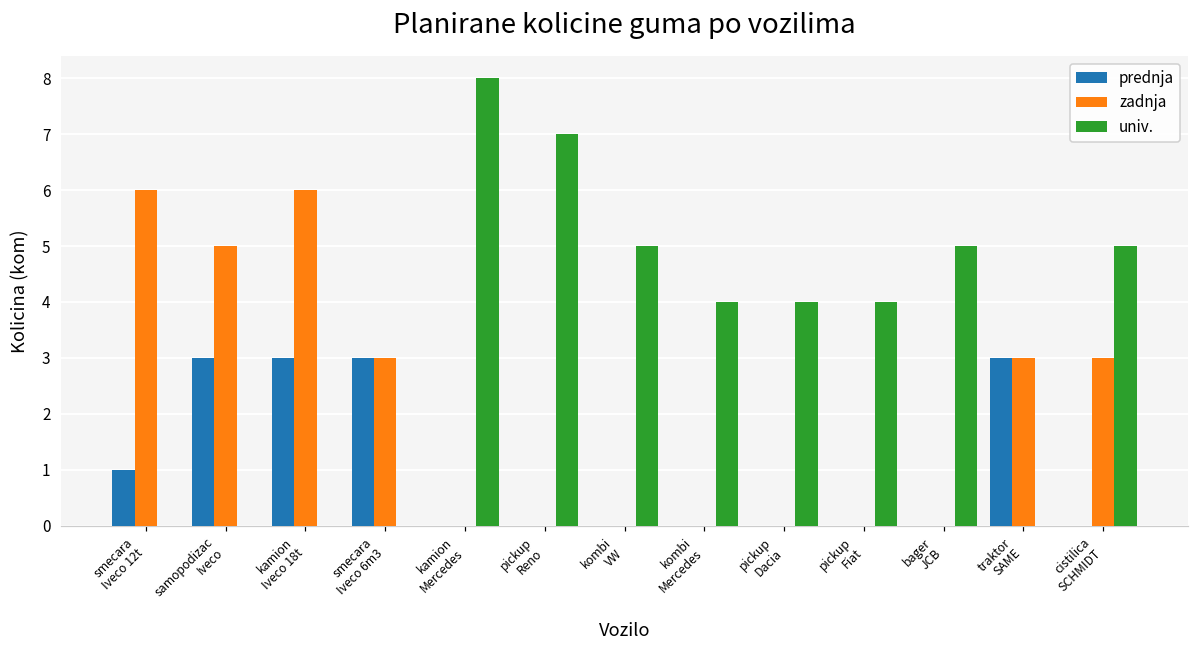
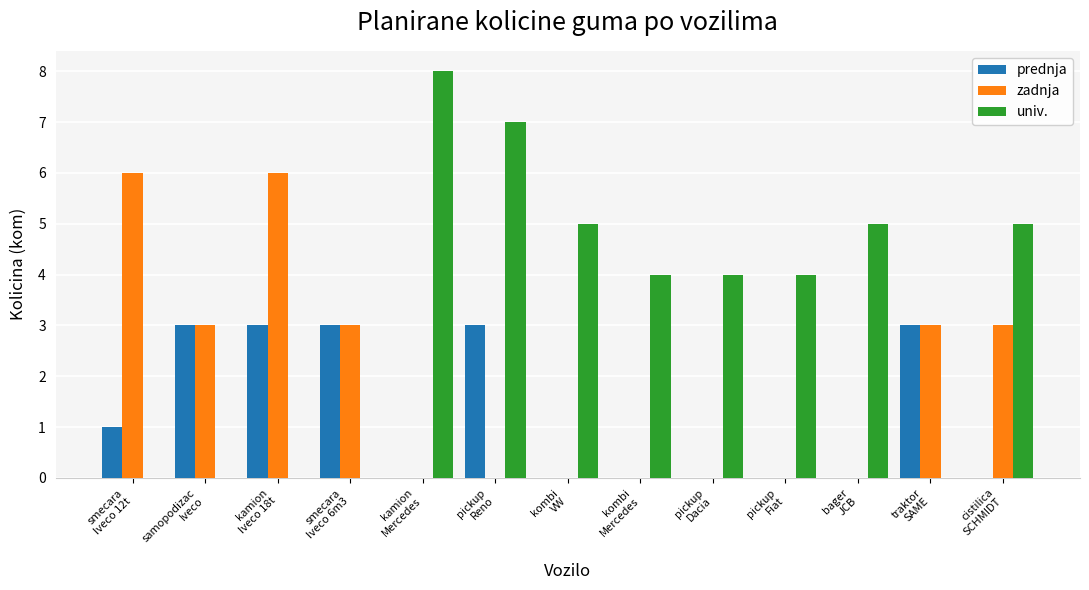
  {
    "prednja": {
      "smecara Iveco 12t": 1,
      "samopodizac Iveco": 3,
      "kamion Iveco 18t": 3,
      "smecara Iveco 6m3": 3,
      "kamion Mercedes": 0,
-     "pickup Reno": 0,
+     "pickup Reno": 3,
      "kombi VW": 0,
      "kombi Mercedes": 0,
      "pickup Dacia": 0,
      "pickup Fiat": 0,
      "bager JCB": 0,
      "traktor SAME": 3,
      "cistilica SCHMIDT": 0
    },
    "zadnja": {
      "smecara Iveco 12t": 6,
-     "samopodizac Iveco": 5,
+     "samopodizac Iveco": 3,
      "kamion Iveco 18t": 6,
      "smecara Iveco 6m3": 3,
      "kamion Mercedes": 0,
      "pickup Reno": 0,
      "kombi VW": 0,
      "kombi Mercedes": 0,
      "pickup Dacia": 0,
      "pickup Fiat": 0,
      "bager JCB": 0,
      "traktor SAME": 3,
      "cistilica SCHMIDT": 3
    },
    "univ.": {
      "smecara Iveco 12t": 0,
      "samopodizac Iveco": 0,
      "kamion Iveco 18t": 0,
      "smecara Iveco 6m3": 0,
      "kamion Mercedes": 8,
      "pickup Reno": 7,
      "kombi VW": 5,
      "kombi Mercedes": 4,
      "pickup Dacia": 4,
      "pickup Fiat": 4,
      "bager JCB": 5,
      "traktor SAME": 0,
      "cistilica SCHMIDT": 5
    }
  }
